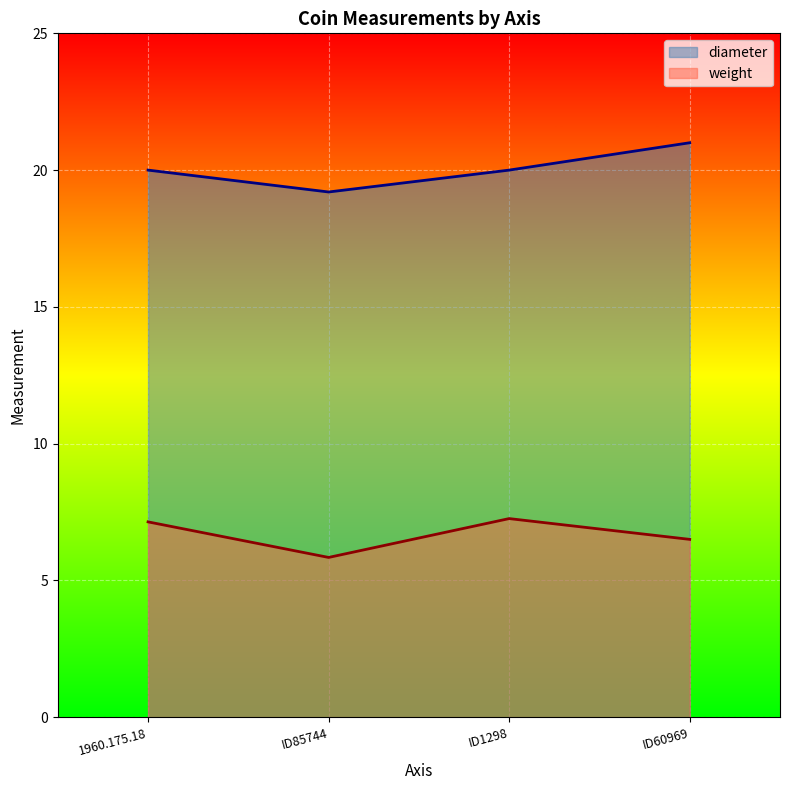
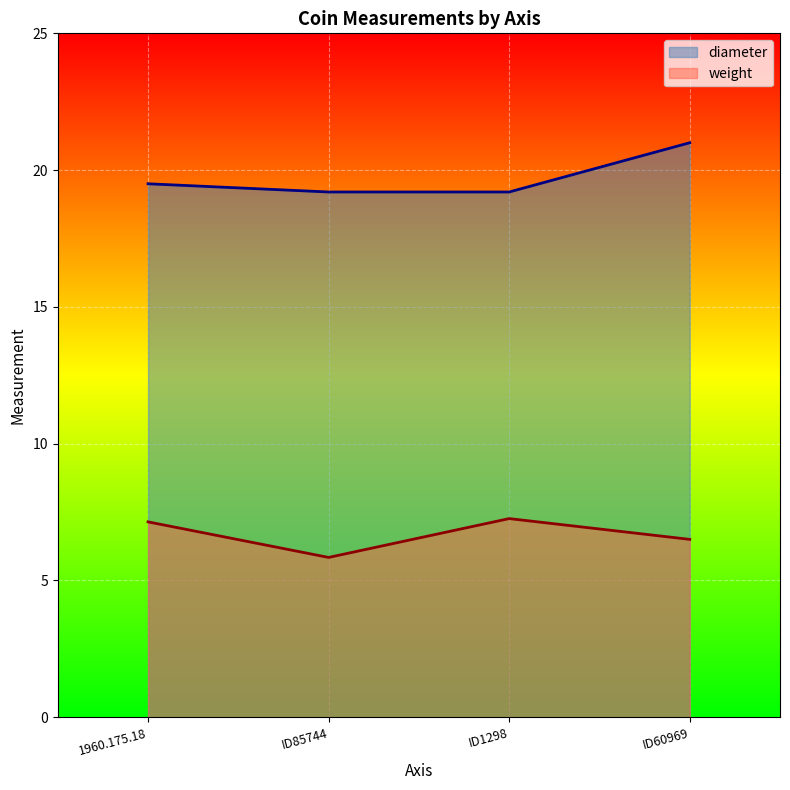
  {
    "diameter": {
-     "1960.175.18": 20.0,
+     "1960.175.18": 19.5,
      "ID85744": 19.2,
-     "ID1298": 20.0,
+     "ID1298": 19.2,
      "ID60969": 21.0
    },
    "weight": {
      "1960.175.18": 7.1,
      "ID85744": 5.8,
      "ID1298": 7.3,
      "ID60969": 6.5
    }
  }
